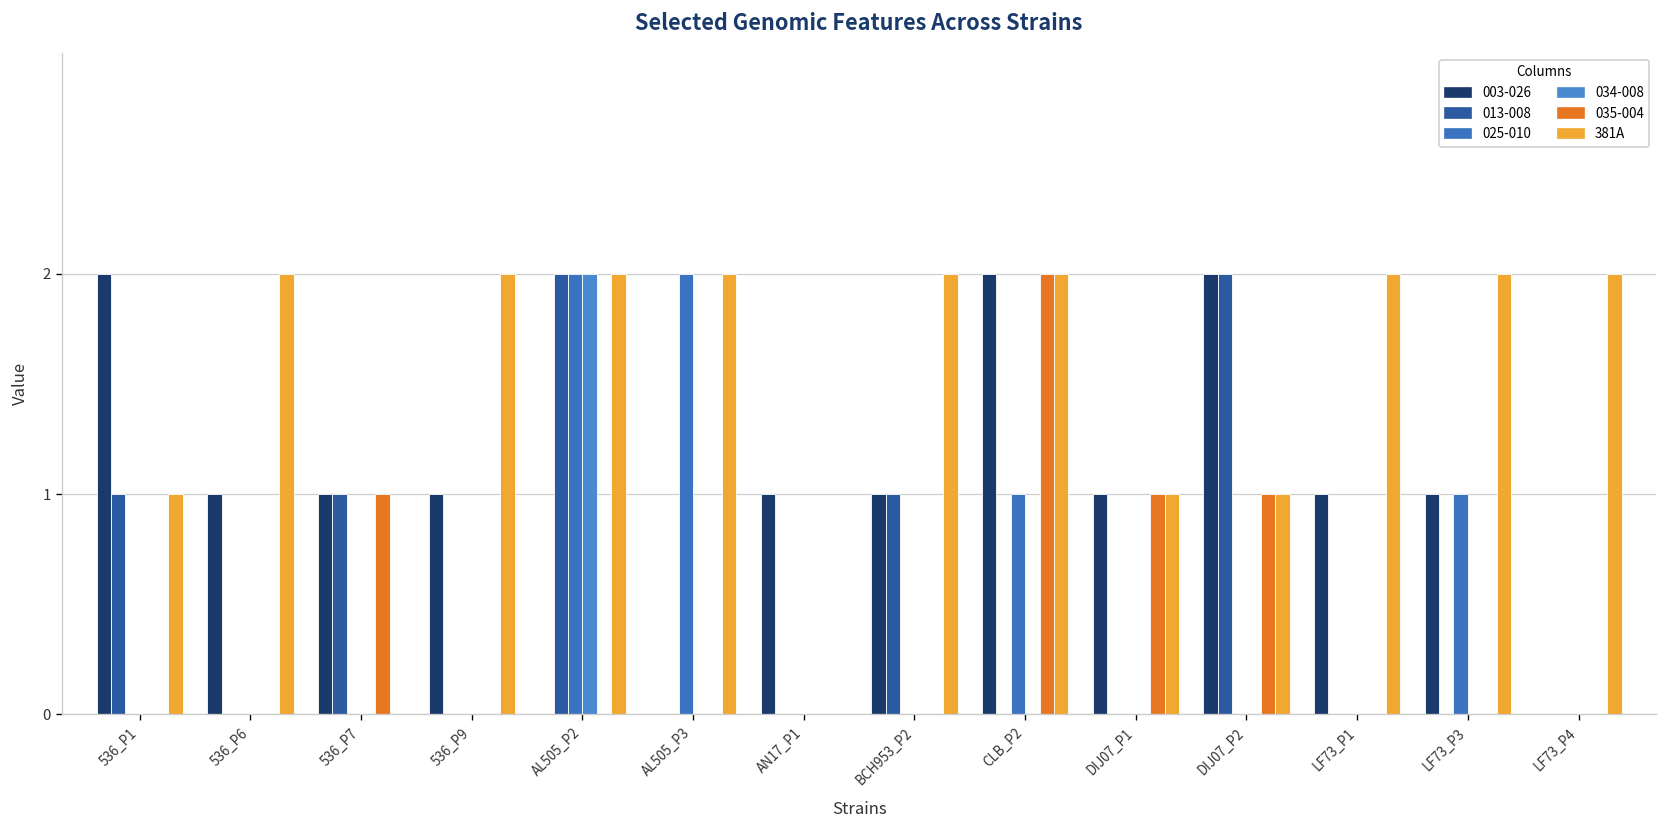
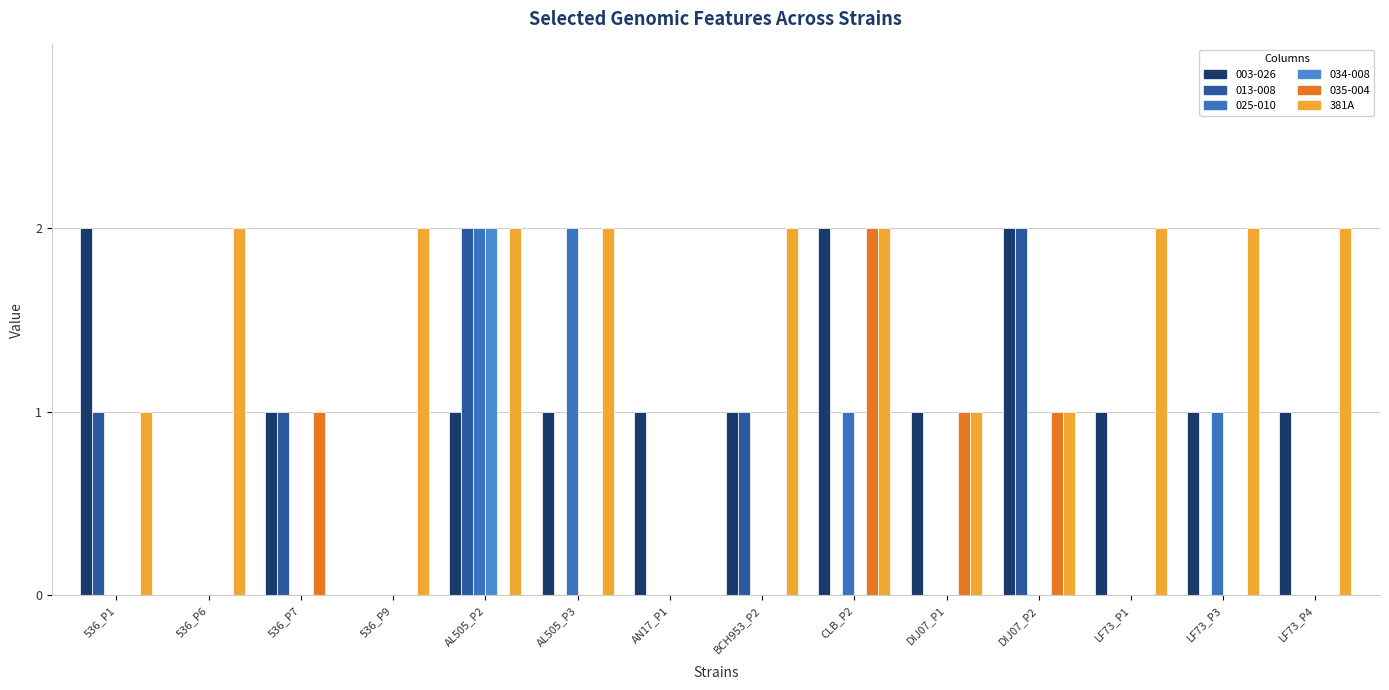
  {
    "003-026": {
      "536_P1": 2,
-     "536_P6": 1,
+     "536_P6": 0,
      "536_P7": 1,
-     "536_P9": 1,
-     "AL505_P2": 0,
-     "AL505_P3": 0,
+     "536_P9": 0,
+     "AL505_P2": 1,
+     "AL505_P3": 1,
      "AN17_P1": 1,
      "BCH953_P2": 1,
      "CLB_P2": 2,
      "DIJ07_P1": 1,
      "DIJ07_P2": 2,
      "LF73_P1": 1,
      "LF73_P3": 1,
-     "LF73_P4": 0
+     "LF73_P4": 1
    }
  }
